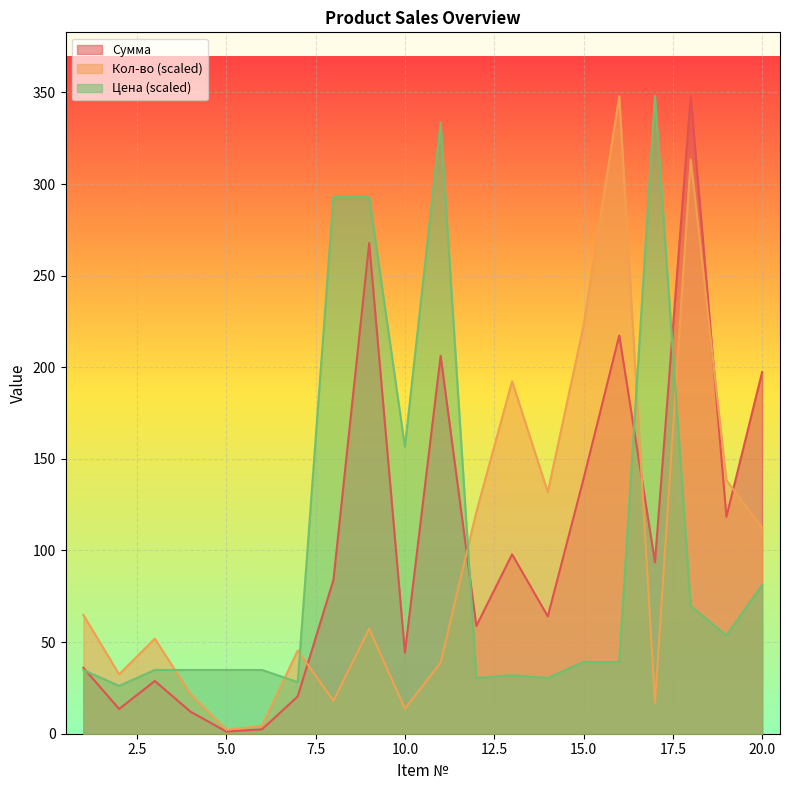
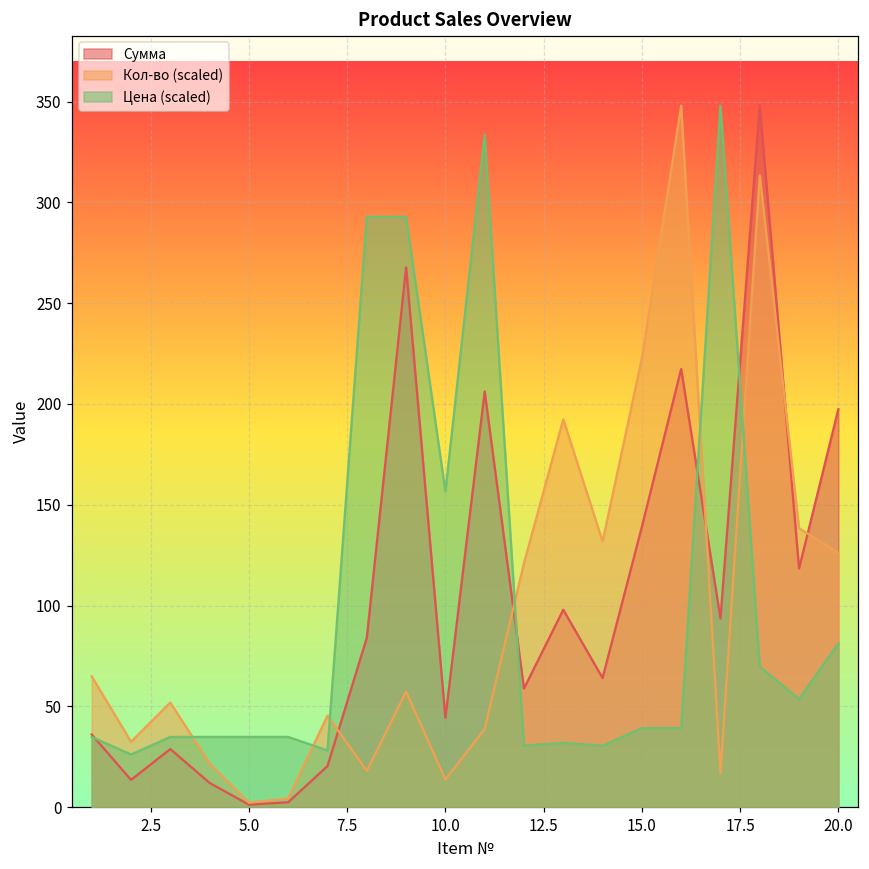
  {
    "Сумма": {
      "10.0": 44,
      "15.0": 139,
      "20.0": 197
    },
    "Кол-во (scaled)": {
      "10.0": 14,
      "15.0": 223,
-     "20.0": 112
+     "20.0": 126
    },
    "Цена (scaled)": {
      "5.0": 35,
      "10.0": 157,
      "15.0": 39,
      "20.0": 81
    }
  }
